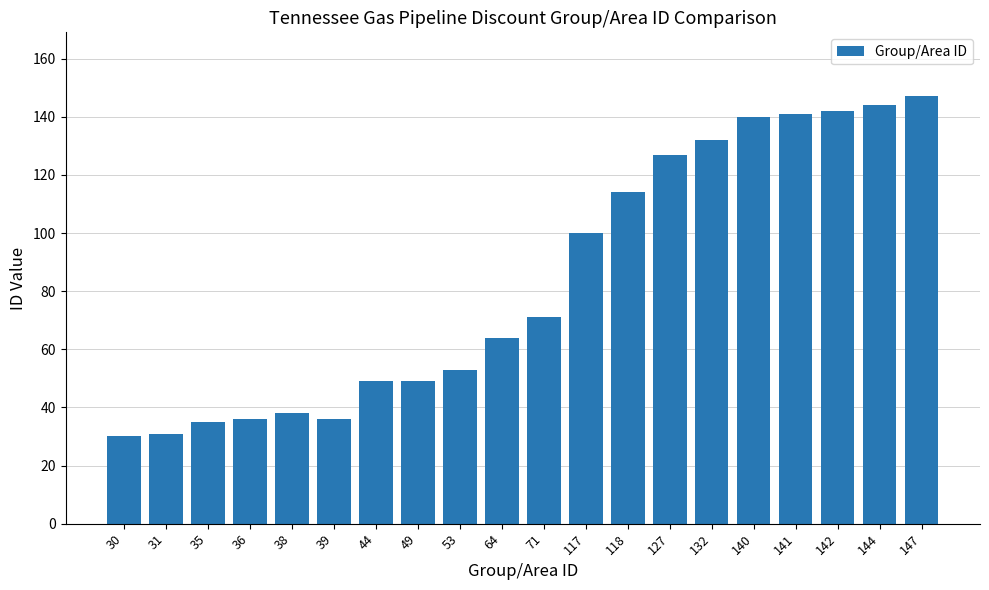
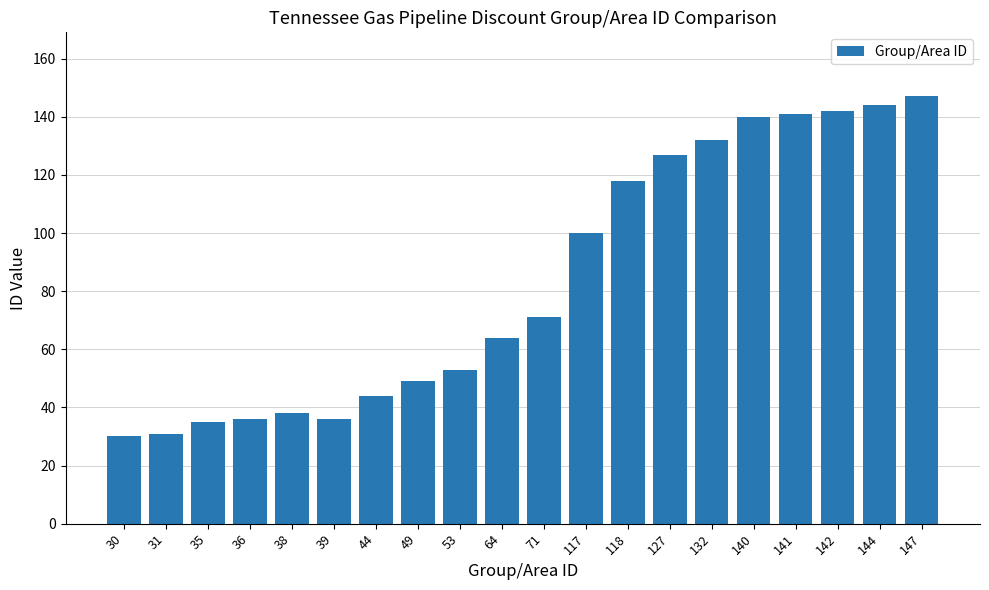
  {
    "30": 30,
    "31": 31,
    "35": 35,
    "36": 36,
    "38": 38,
    "39": 36,
-   "44": 49,
+   "44": 44,
    "49": 49,
    "53": 53,
    "64": 64,
    "71": 71,
    "117": 100,
-   "118": 114,
+   "118": 118,
    "127": 127,
    "132": 132,
    "140": 140,
    "141": 141,
    "142": 142,
    "144": 144,
    "147": 147
  }
